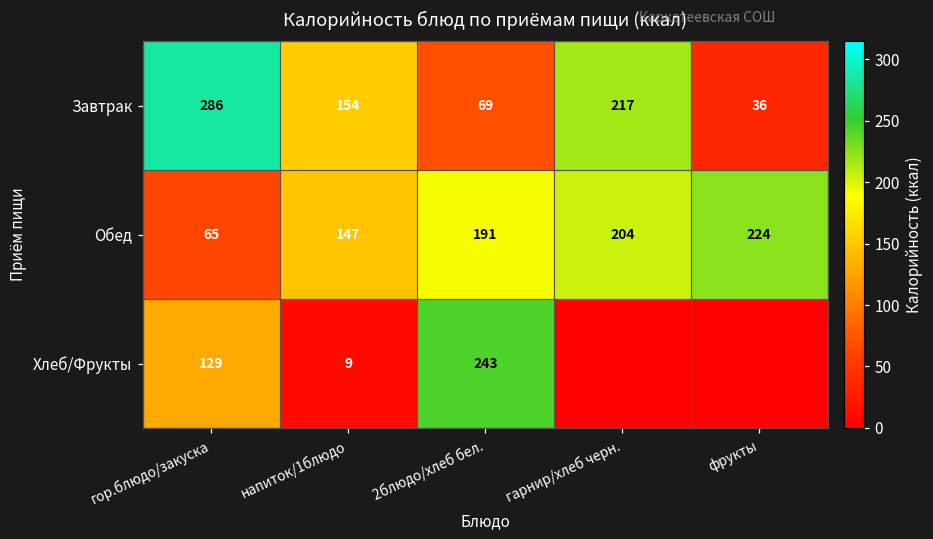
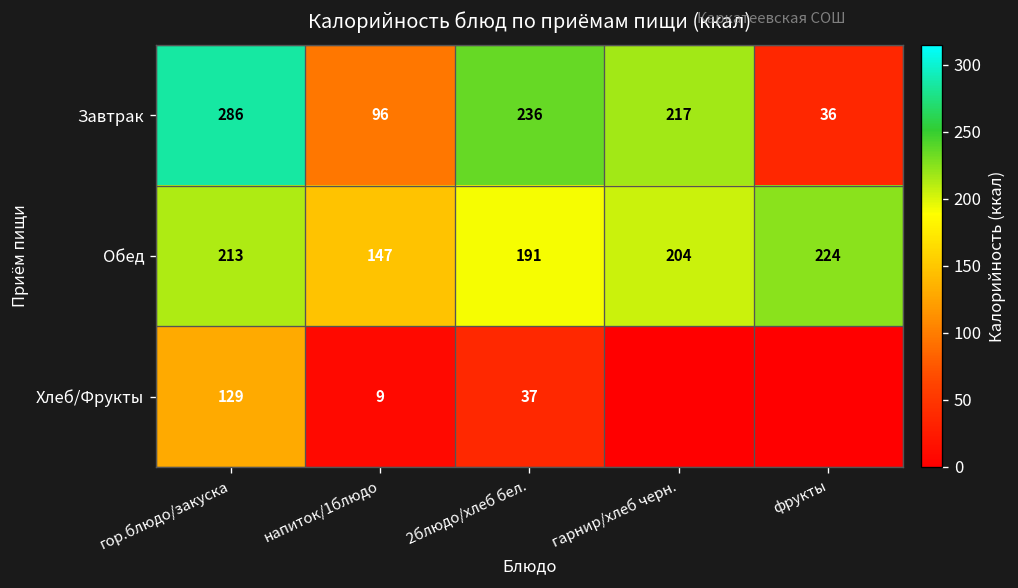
  {
    "Завтрак": {
      "гор.блюдо/закуска": 286,
-     "напиток/1блюдо": 154,
-     "2блюдо/хлеб бел.": 69,
+     "напиток/1блюдо": 96,
+     "2блюдо/хлеб бел.": 236,
      "гарнир/хлеб черн.": 217,
      "фрукты": 36
    },
    "Обед": {
-     "гор.блюдо/закуска": 65,
+     "гор.блюдо/закуска": 213,
      "напиток/1блюдо": 147,
      "2блюдо/хлеб бел.": 191,
      "гарнир/хлеб черн.": 204,
      "фрукты": 224
    },
    "Хлеб/Фрукты": {
      "гор.блюдо/закуска": 129,
      "напиток/1блюдо": 9,
-     "2блюдо/хлеб бел.": 243
+     "2блюдо/хлеб бел.": 37
    }
  }
